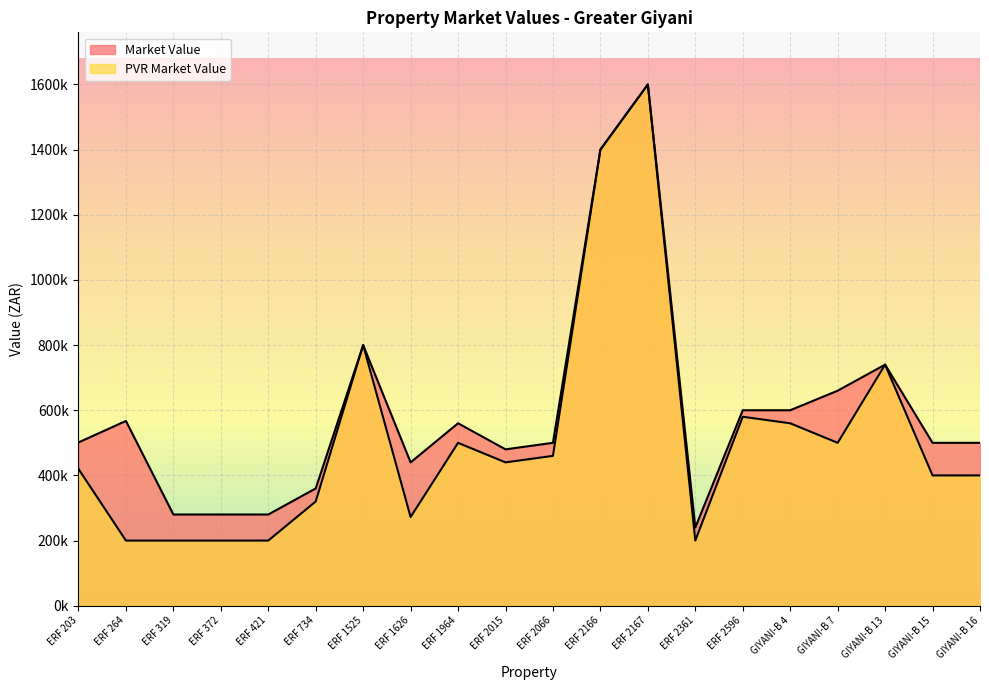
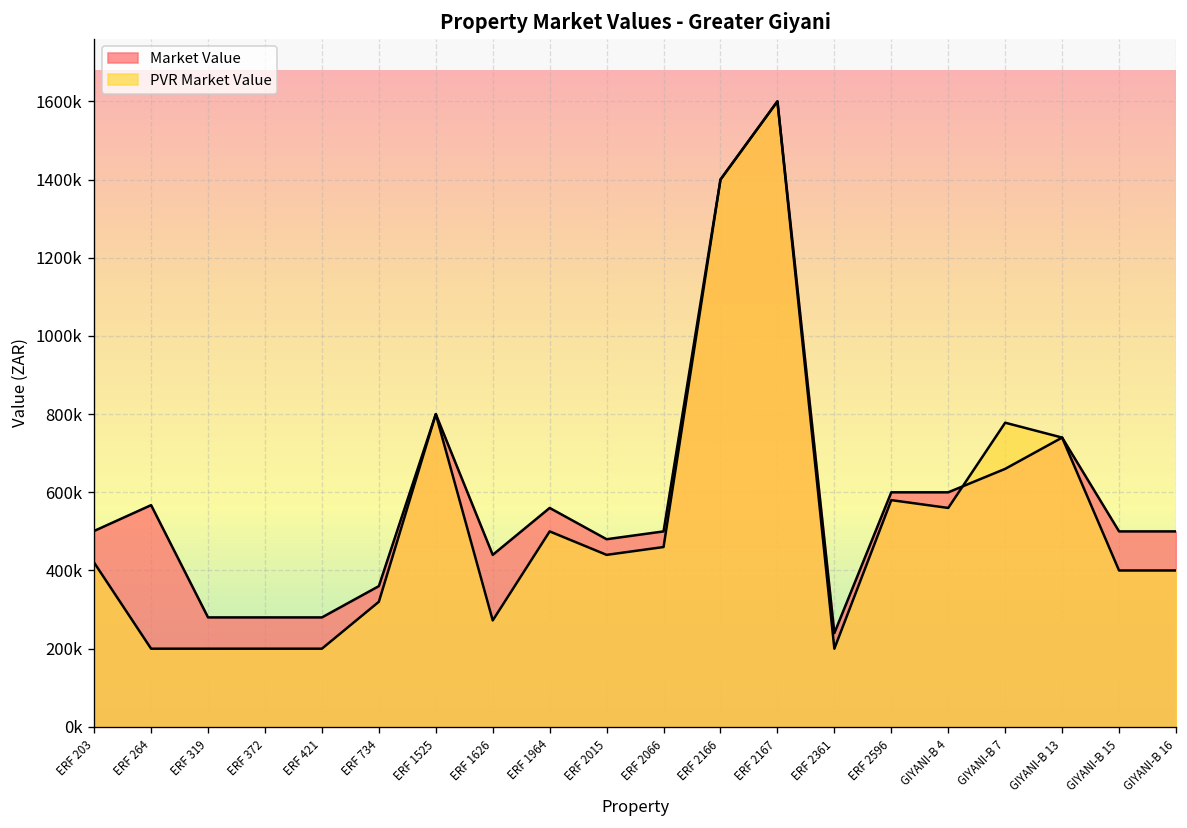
  {
    "Market Value": {
      "ERF 203": 500000,
      "ERF 264": 570000,
      "ERF 319": 280000,
      "ERF 372": 280000,
      "ERF 421": 280000,
      "ERF 734": 360000,
      "ERF 1626": 440000,
      "ERF 1964": 560000,
      "ERF 2015": 480000,
      "ERF 2066": 500000,
      "ERF 2361": 240000,
      "ERF 2596": 600000,
      "GIYANI-B 4": 600000,
      "GIYANI-B 7": 660000,
      "GIYANI-B 15": 500000,
      "GIYANI-B 16": 500000
    },
    "PVR Market Value": {
      "ERF 203": 420000,
      "ERF 264": 200000,
      "ERF 319": 200000,
      "ERF 372": 200000,
      "ERF 421": 200000,
      "ERF 734": 320000,
      "ERF 1626": 270000,
      "ERF 1964": 500000,
      "ERF 2015": 440000,
      "ERF 2066": 460000,
      "ERF 2361": 200000,
      "ERF 2596": 580000,
      "GIYANI-B 4": 560000,
-     "GIYANI-B 7": 500000,
+     "GIYANI-B 7": 780000,
      "GIYANI-B 15": 400000,
      "GIYANI-B 16": 400000
    }
  }
